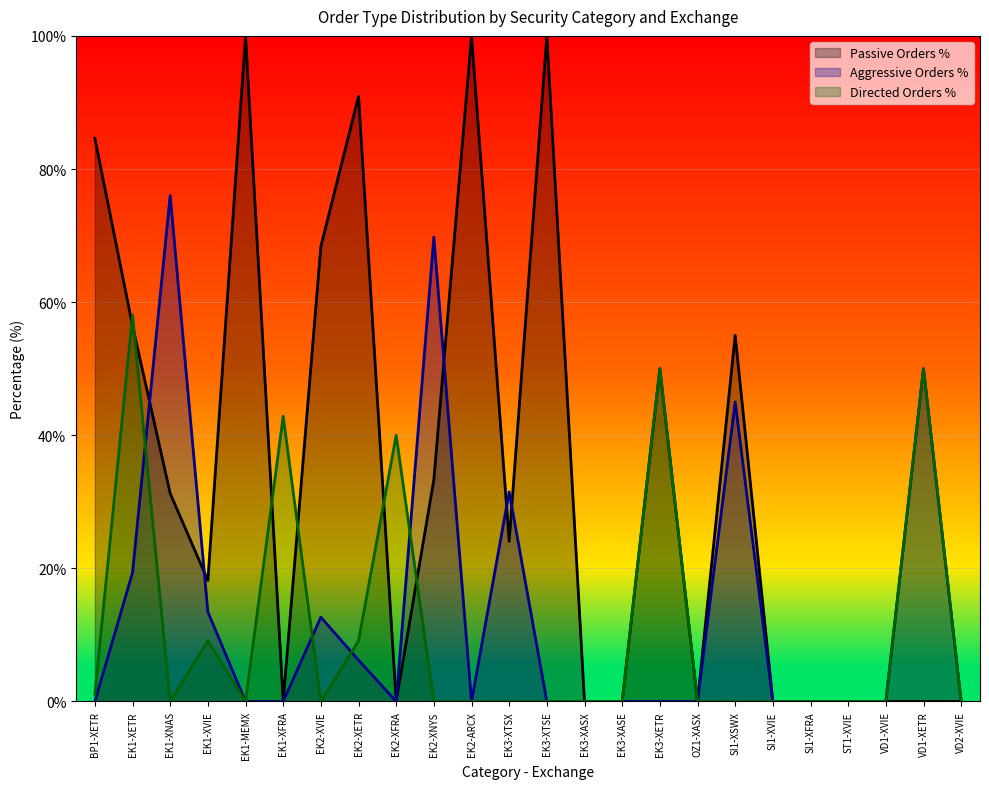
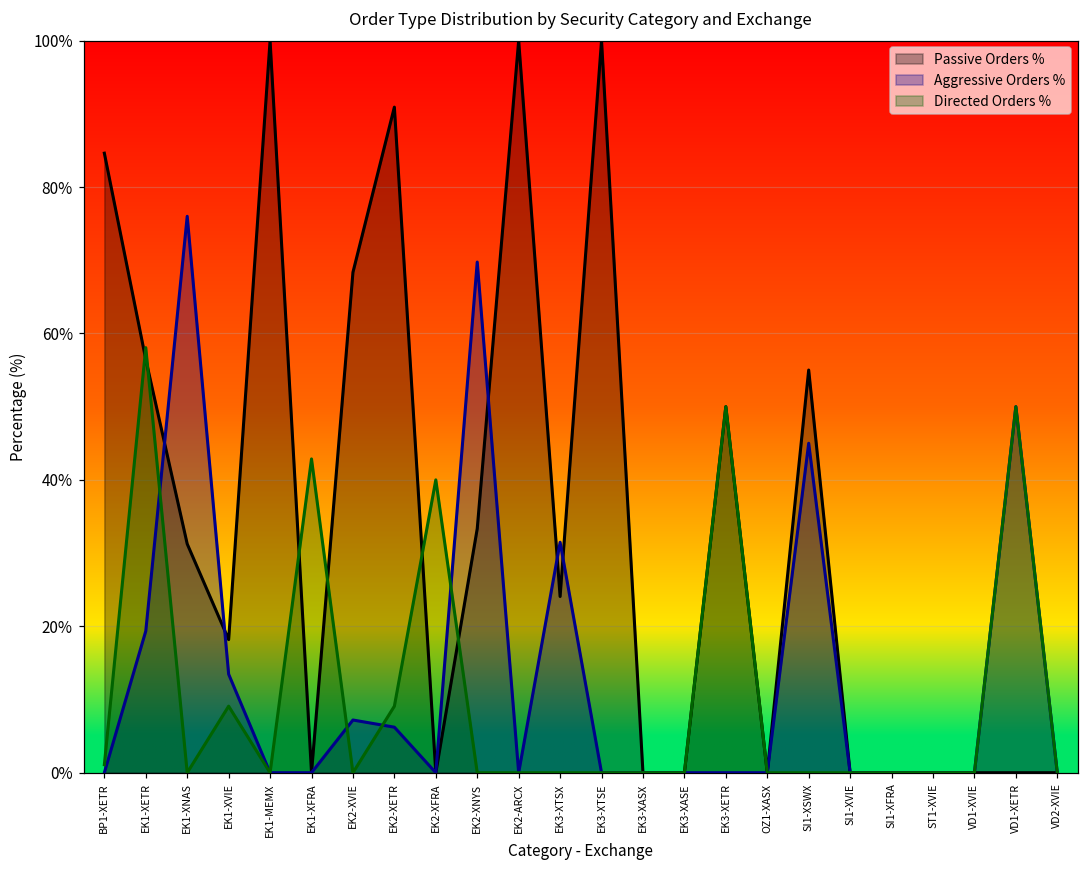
  {
    "Aggressive Orders %": {
      "BP1-XETR": "0%",
      "EK1-XETR": "19%",
      "EK1-XNAS": "76%",
      "EK1-XVIE": "13%",
-     "EK2-XVIE": "13%",
+     "EK2-XVIE": "7%",
      "EK2-XETR": "6%",
      "EK2-XNYS": "70%",
      "EK3-XTSX": "31%",
      "EK3-XETR": "0%",
      "SI1-XSWX": "45%"
    }
  }
